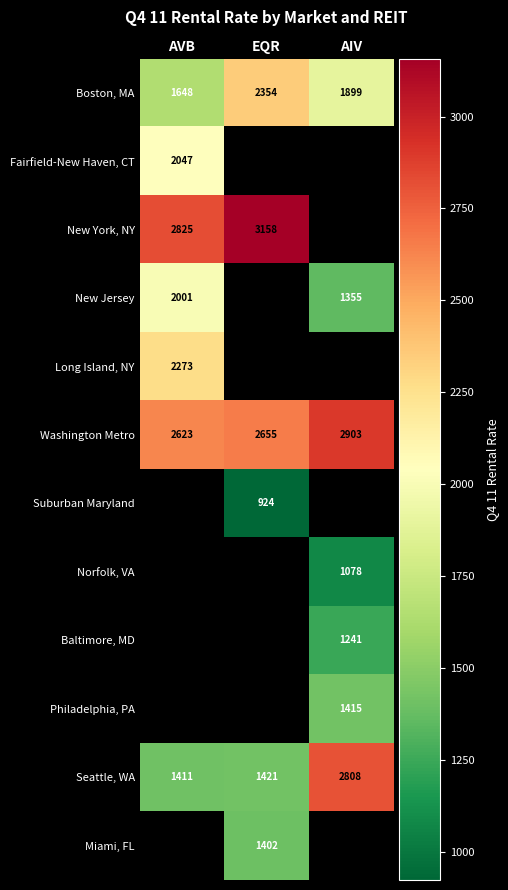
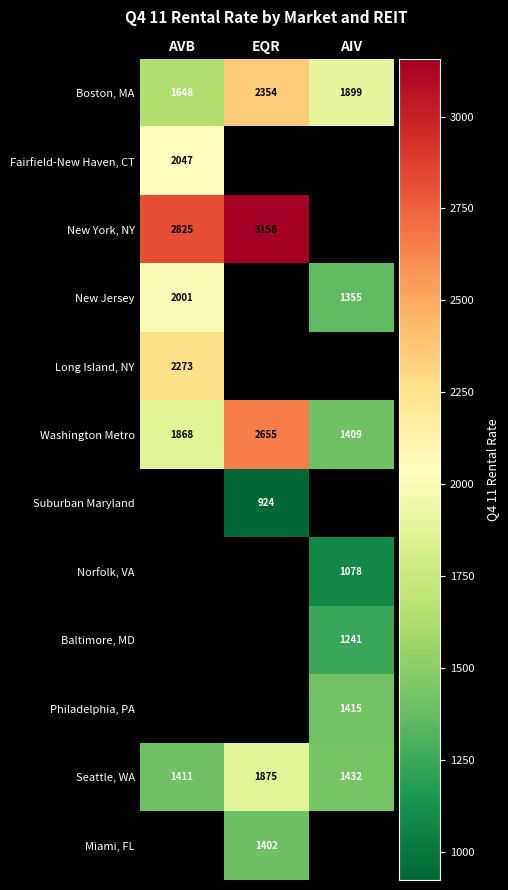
  {
    "Boston, MA": {
      "AVB": 1648,
      "EQR": 2354,
      "AIV": 1899
    },
    "Fairfield-New Haven, CT": {
      "AVB": 2047
    },
    "New York, NY": {
      "AVB": 2825,
      "EQR": 3158
    },
    "New Jersey": {
      "AVB": 2001,
      "AIV": 1355
    },
    "Long Island, NY": {
      "AVB": 2273
    },
    "Washington Metro": {
-     "AVB": 2623,
+     "AVB": 1868,
      "EQR": 2655,
-     "AIV": 2903
+     "AIV": 1409
    },
    "Suburban Maryland": {
      "EQR": 924
    },
    "Norfolk, VA": {
      "AIV": 1078
    },
    "Baltimore, MD": {
      "AIV": 1241
    },
    "Philadelphia, PA": {
      "AIV": 1415
    },
    "Seattle, WA": {
      "AVB": 1411,
-     "EQR": 1421,
-     "AIV": 2808
+     "EQR": 1875,
+     "AIV": 1432
    },
    "Miami, FL": {
      "EQR": 1402
    }
  }
